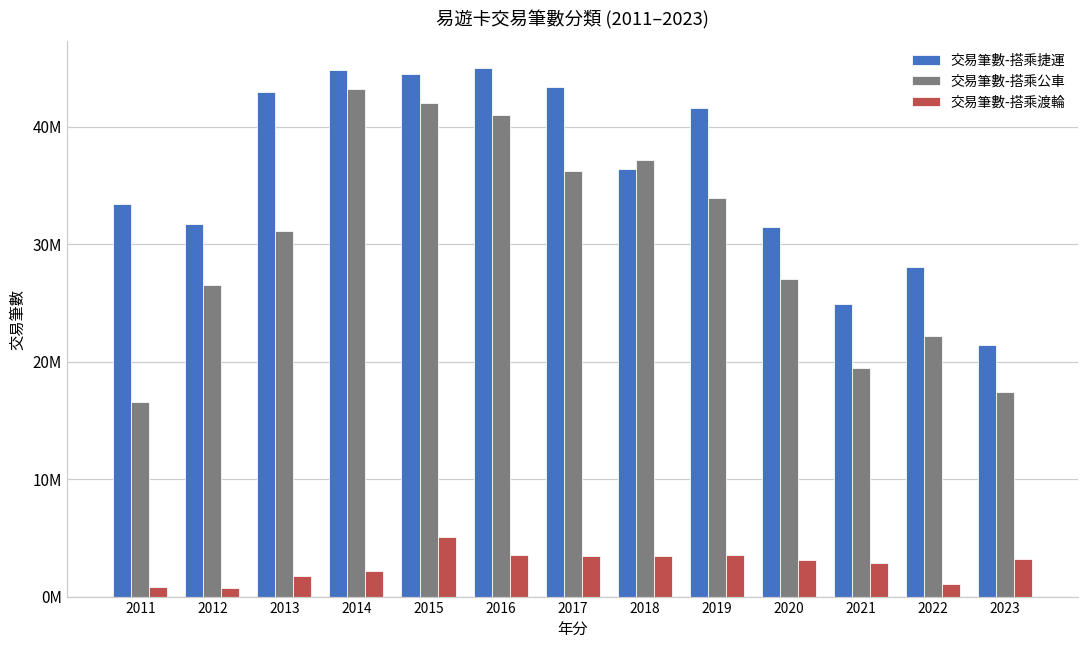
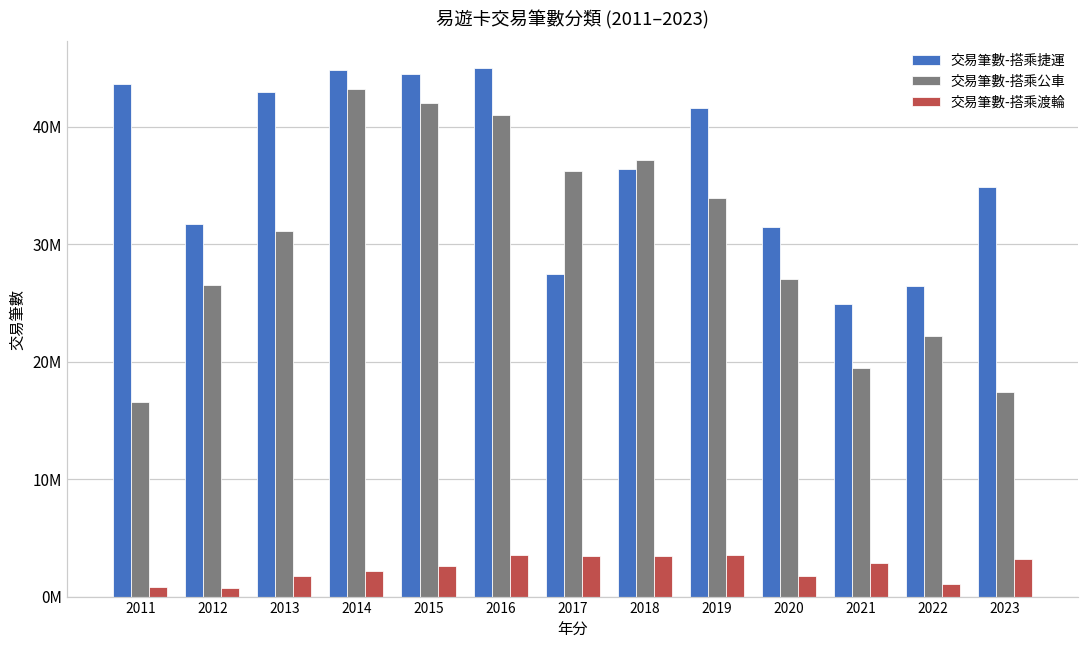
  {
    "交易筆數-搭乘捷運": {
-     "2011": 33400000,
+     "2011": 43700000,
      "2012": 31700000,
      "2013": 43000000,
      "2014": 44800000,
      "2015": 44500000,
      "2016": 45000000,
-     "2017": 43400000,
+     "2017": 27500000,
      "2018": 36400000,
      "2019": 41600000,
      "2020": 31500000,
      "2021": 24900000,
-     "2022": 28100000,
-     "2023": 21400000
+     "2022": 26400000,
+     "2023": 34900000
    },
    "交易筆數-搭乘公車": {
      "2011": 16600000,
      "2012": 26500000,
      "2013": 31100000,
      "2014": 43200000,
      "2015": 42000000,
      "2016": 41000000,
      "2017": 36200000,
      "2018": 37200000,
      "2019": 34000000,
      "2020": 27100000,
      "2021": 19400000,
      "2022": 22200000,
      "2023": 17500000
    },
    "交易筆數-搭乘渡輪": {
      "2011": 800000,
      "2012": 700000,
      "2013": 1800000,
      "2014": 2200000,
-     "2015": 5100000,
+     "2015": 2600000,
      "2016": 3600000,
      "2017": 3500000,
      "2018": 3500000,
      "2019": 3600000,
-     "2020": 3100000,
+     "2020": 1800000,
      "2021": 2900000,
      "2022": 1100000,
      "2023": 3200000
    }
  }
